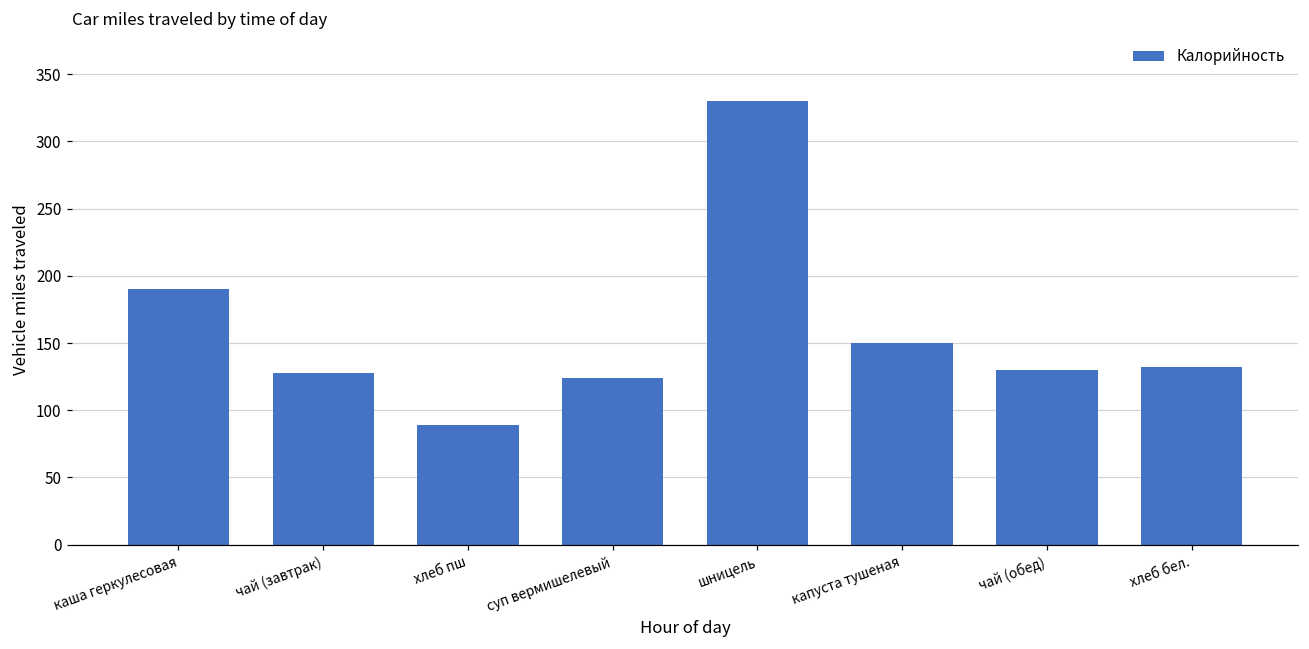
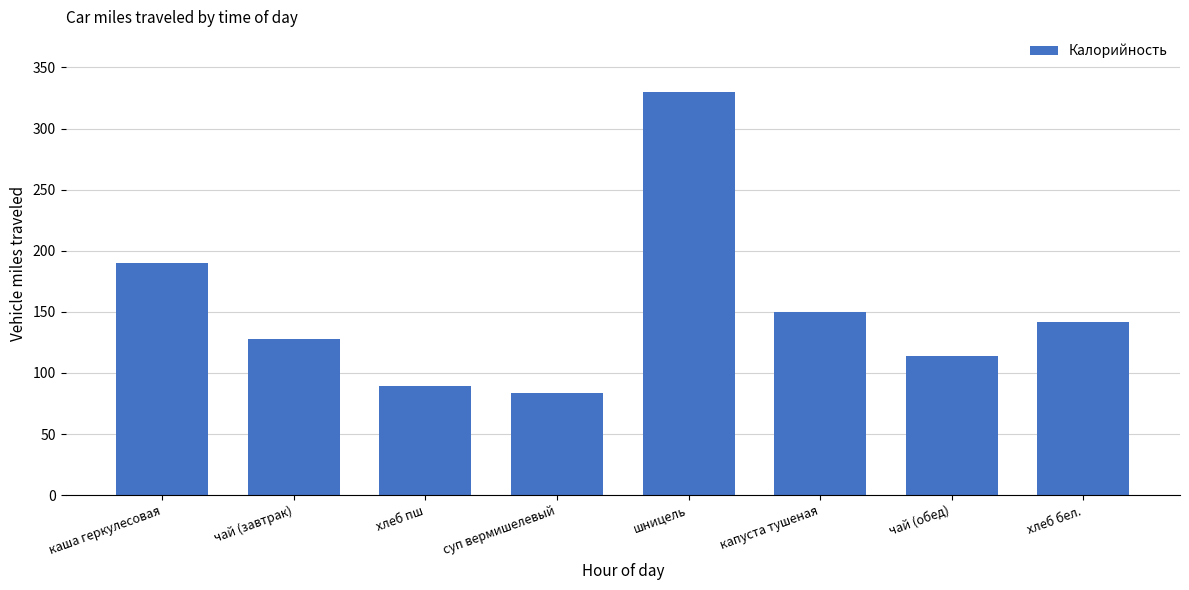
  {
    "каша геркулесовая": 190,
    "чай (завтрак)": 128,
    "хлеб пш": 89,
-   "суп вермишелевый": 124,
+   "суп вермишелевый": 84,
    "шницель": 330,
    "капуста тушеная": 150,
-   "чай (обед)": 130,
-   "хлеб бел.": 132
+   "чай (обед)": 114,
+   "хлеб бел.": 142
  }
